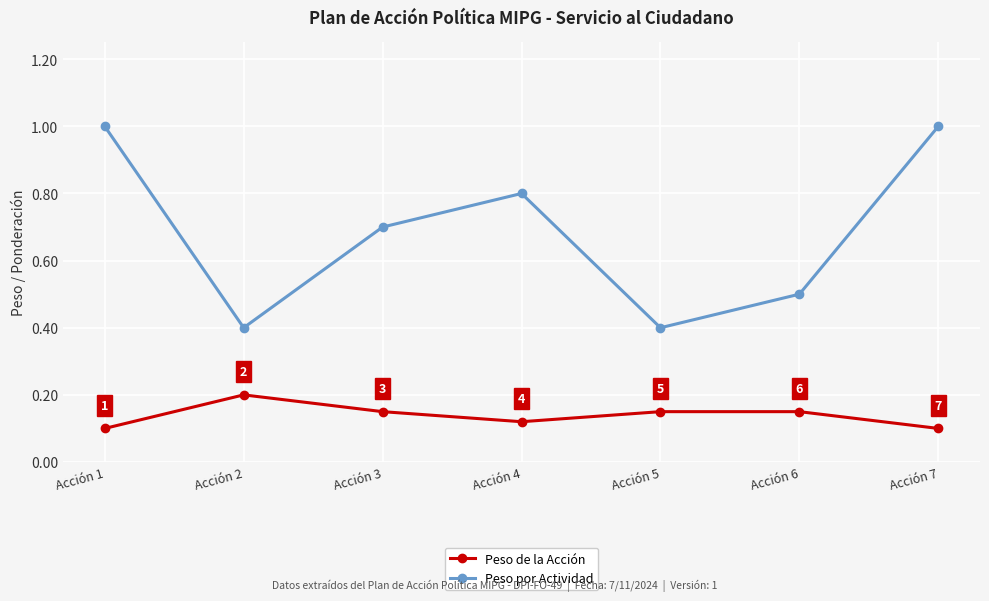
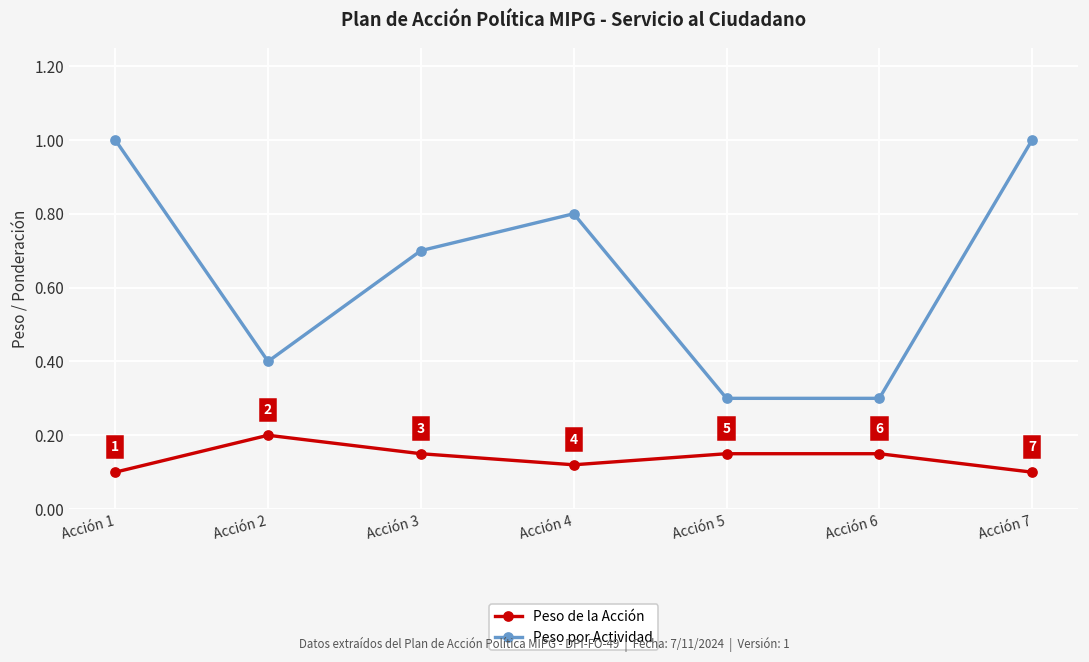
  {
    "Peso por Actividad": {
      "Acción 1": 1.0,
      "Acción 2": 0.4,
      "Acción 3": 0.7,
      "Acción 4": 0.8,
-     "Acción 5": 0.4,
-     "Acción 6": 0.5,
+     "Acción 5": 0.3,
+     "Acción 6": 0.3,
      "Acción 7": 1.0
    }
  }
